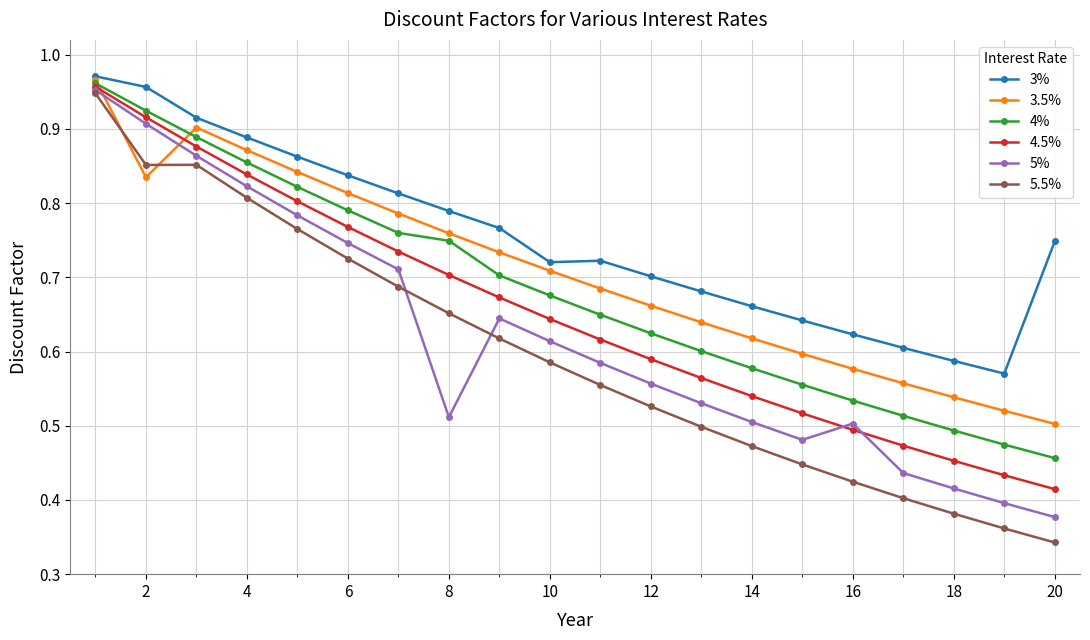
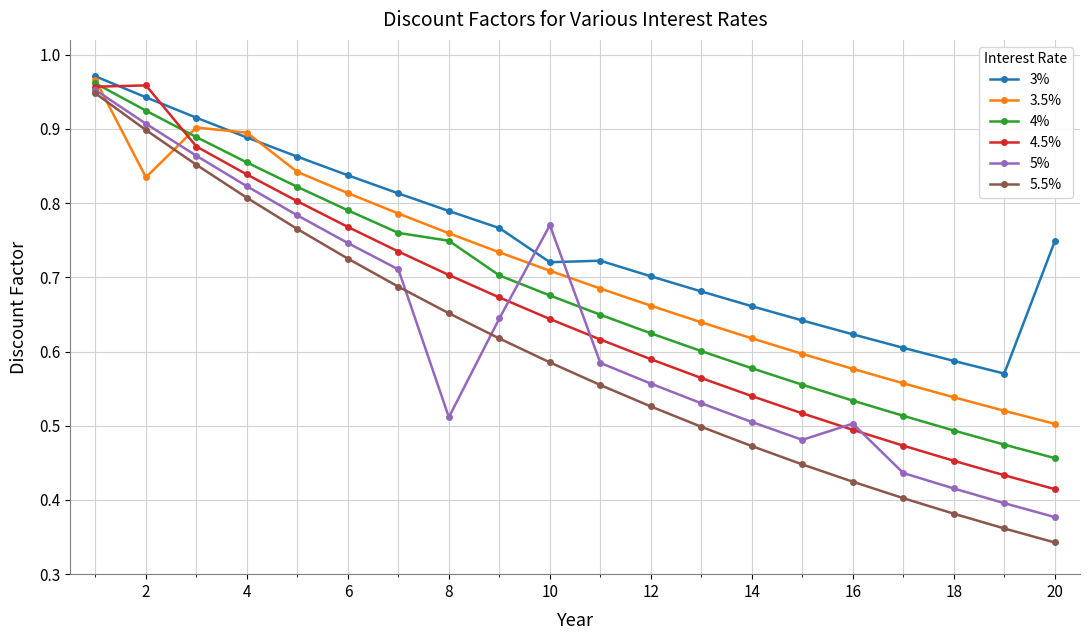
  {
    "3%": {
-     "2": 0.96,
+     "2": 0.94,
      "4": 0.89,
      "6": 0.84,
      "8": 0.79,
      "10": 0.72,
      "12": 0.70,
      "14": 0.66,
      "16": 0.62,
      "18": 0.59,
      "20": 0.75
    },
    "3.5%": {
      "2": 0.83,
-     "4": 0.87,
+     "4": 0.89,
      "6": 0.81,
      "8": 0.76,
      "10": 0.71,
      "12": 0.66,
      "14": 0.62,
      "16": 0.58,
      "18": 0.54,
      "20": 0.50
    },
    "4%": {
      "2": 0.92,
      "4": 0.85,
      "6": 0.79,
      "8": 0.75,
      "10": 0.68,
      "12": 0.62,
      "14": 0.58,
      "16": 0.53,
      "18": 0.49,
      "20": 0.46
    },
    "4.5%": {
-     "2": 0.92,
+     "2": 0.96,
      "4": 0.84,
      "6": 0.77,
      "8": 0.70,
      "10": 0.64,
      "12": 0.59,
      "14": 0.54,
      "16": 0.49,
      "18": 0.45,
      "20": 0.41
    },
    "5%": {
      "2": 0.91,
      "4": 0.82,
      "6": 0.75,
      "8": 0.51,
-     "10": 0.61,
+     "10": 0.77,
      "12": 0.56,
      "14": 0.51,
      "16": 0.50,
      "18": 0.42,
      "20": 0.38
    },
    "5.5%": {
-     "2": 0.85,
+     "2": 0.90,
      "4": 0.81,
      "6": 0.73,
      "8": 0.65,
      "10": 0.59,
      "12": 0.53,
      "14": 0.47,
      "16": 0.42,
      "18": 0.38,
      "20": 0.34
    }
  }
